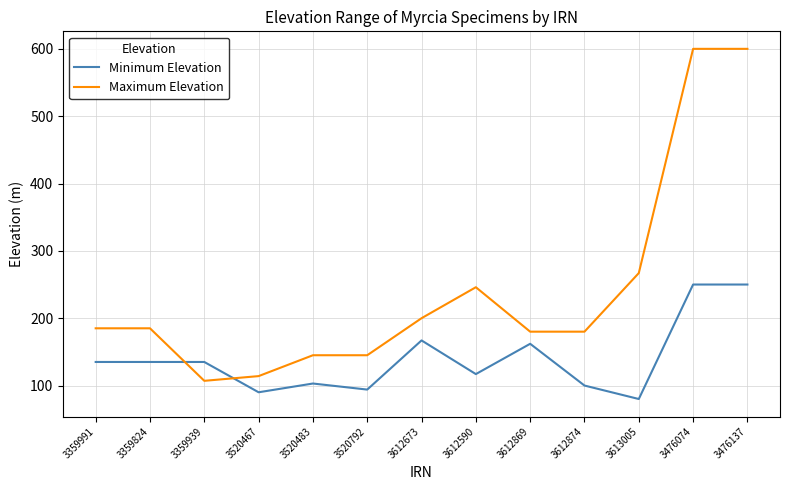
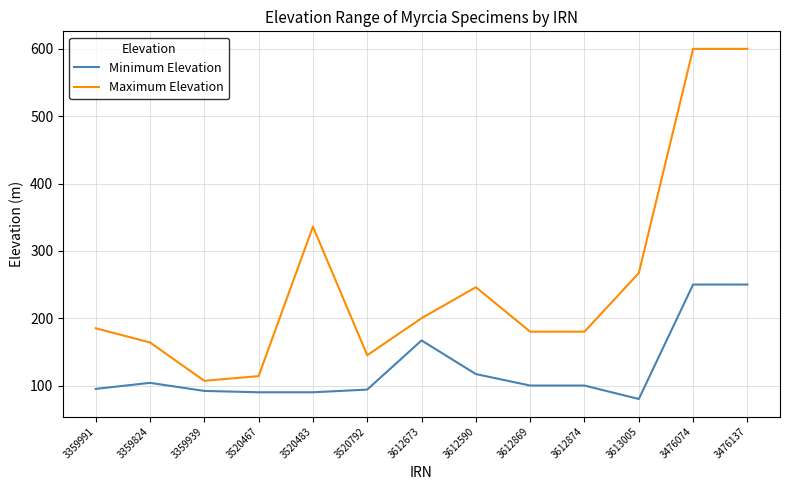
  {
    "Minimum Elevation": {
-     "3359991": 140,
-     "3359824": 140,
-     "3359939": 140,
+     "3359991": 100,
+     "3359824": 100,
+     "3359939": 90,
      "3520467": 90,
-     "3520483": 100,
+     "3520483": 90,
      "3520792": 90,
      "3612673": 170,
      "3612590": 120,
-     "3612869": 160,
+     "3612869": 100,
      "3612874": 100,
      "3613005": 80,
      "3476074": 250,
      "3476137": 250
    },
    "Maximum Elevation": {
      "3359991": 190,
-     "3359824": 190,
+     "3359824": 160,
      "3359939": 110,
      "3520467": 110,
-     "3520483": 150,
+     "3520483": 340,
      "3520792": 150,
      "3612673": 200,
      "3612590": 250,
      "3612869": 180,
      "3612874": 180,
      "3613005": 270,
      "3476074": 600,
      "3476137": 600
    }
  }
